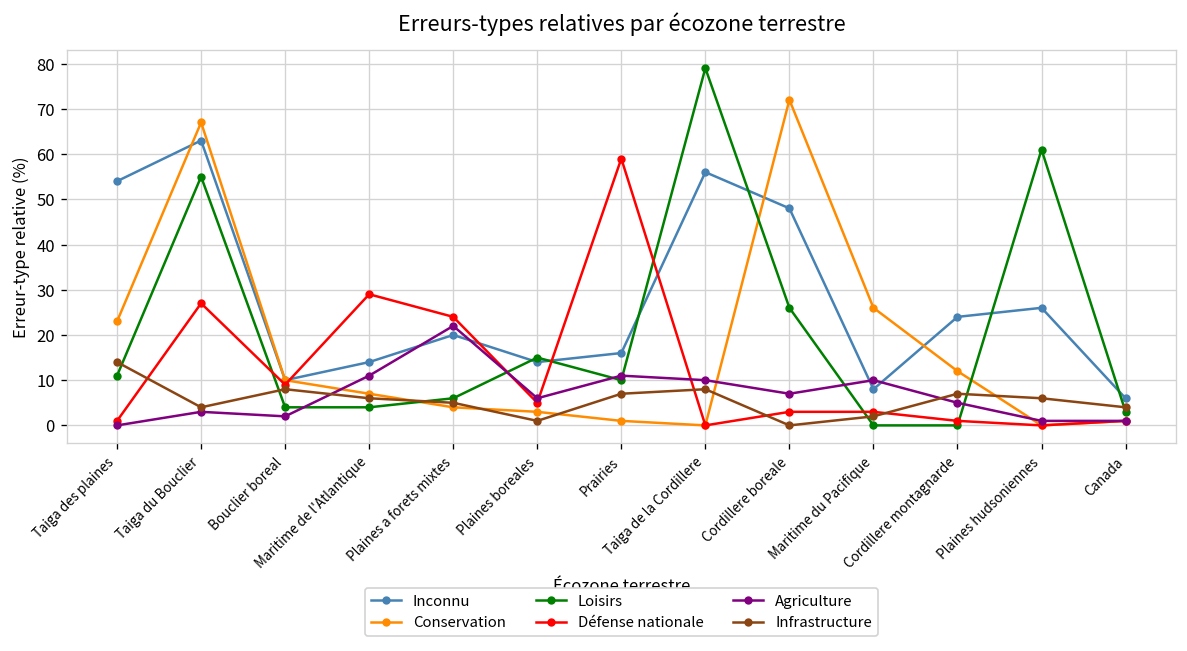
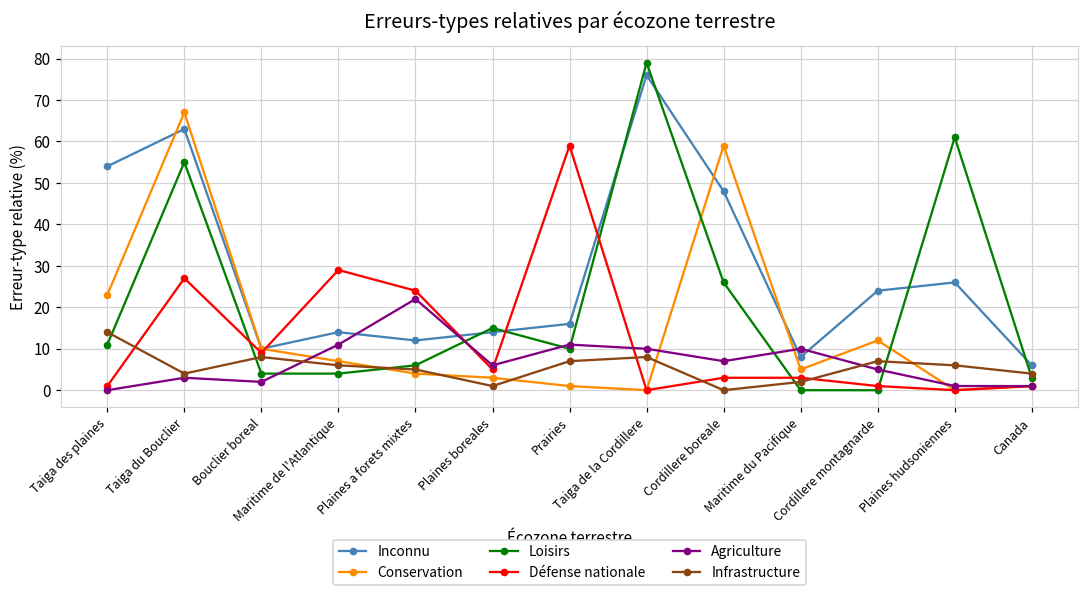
  {
    "Inconnu": {
      "Taiga des plaines": 54,
      "Taiga du Bouclier": 63,
      "Maritime de l'Atlantique": 14,
-     "Plaines a forets mixtes": 20,
+     "Plaines a forets mixtes": 12,
      "Plaines boreales": 14,
      "Prairies": 16,
-     "Taiga de la Cordillere": 56,
+     "Taiga de la Cordillere": 76,
      "Cordillere boreale": 48,
      "Maritime du Pacifique": 8,
      "Cordillere montagnarde": 24,
      "Plaines hudsoniennes": 26,
      "Canada": 6
    },
    "Conservation": {
      "Taiga des plaines": 23,
      "Taiga du Bouclier": 67,
      "Maritime de l'Atlantique": 7,
      "Plaines a forets mixtes": 4,
      "Plaines boreales": 3,
      "Prairies": 1,
-     "Cordillere boreale": 72,
-     "Maritime du Pacifique": 26,
+     "Cordillere boreale": 59,
+     "Maritime du Pacifique": 5,
      "Cordillere montagnarde": 12
    },
    "Loisirs": {
      "Taiga des plaines": 11,
      "Taiga du Bouclier": 55,
      "Bouclier boreal": 4,
      "Maritime de l'Atlantique": 4,
      "Plaines a forets mixtes": 6,
      "Plaines boreales": 15,
      "Prairies": 10,
      "Taiga de la Cordillere": 79,
      "Cordillere boreale": 26,
      "Maritime du Pacifique": 0,
      "Cordillere montagnarde": 0,
      "Plaines hudsoniennes": 61,
      "Canada": 3
    },
    "Défense nationale": {
      "Taiga des plaines": 1,
      "Taiga du Bouclier": 27,
      "Bouclier boreal": 9,
      "Maritime de l'Atlantique": 29,
      "Plaines a forets mixtes": 24,
      "Plaines boreales": 5,
      "Prairies": 59,
      "Cordillere boreale": 3,
      "Maritime du Pacifique": 3,
      "Cordillere montagnarde": 1
    },
    "Agriculture": {
      "Taiga des plaines": 0,
      "Taiga du Bouclier": 3,
      "Bouclier boreal": 2,
      "Maritime de l'Atlantique": 11,
      "Plaines a forets mixtes": 22,
      "Plaines boreales": 6,
      "Prairies": 11,
      "Taiga de la Cordillere": 10,
      "Cordillere boreale": 7,
      "Maritime du Pacifique": 10,
      "Cordillere montagnarde": 5,
      "Plaines hudsoniennes": 1
    },
    "Infrastructure": {
      "Taiga des plaines": 14,
      "Taiga du Bouclier": 4,
      "Bouclier boreal": 8,
      "Maritime de l'Atlantique": 6,
      "Plaines a forets mixtes": 5,
      "Plaines boreales": 1,
      "Prairies": 7,
      "Taiga de la Cordillere": 8,
      "Cordillere boreale": 0,
      "Maritime du Pacifique": 2,
      "Cordillere montagnarde": 7,
      "Plaines hudsoniennes": 6,
      "Canada": 4
    }
  }
